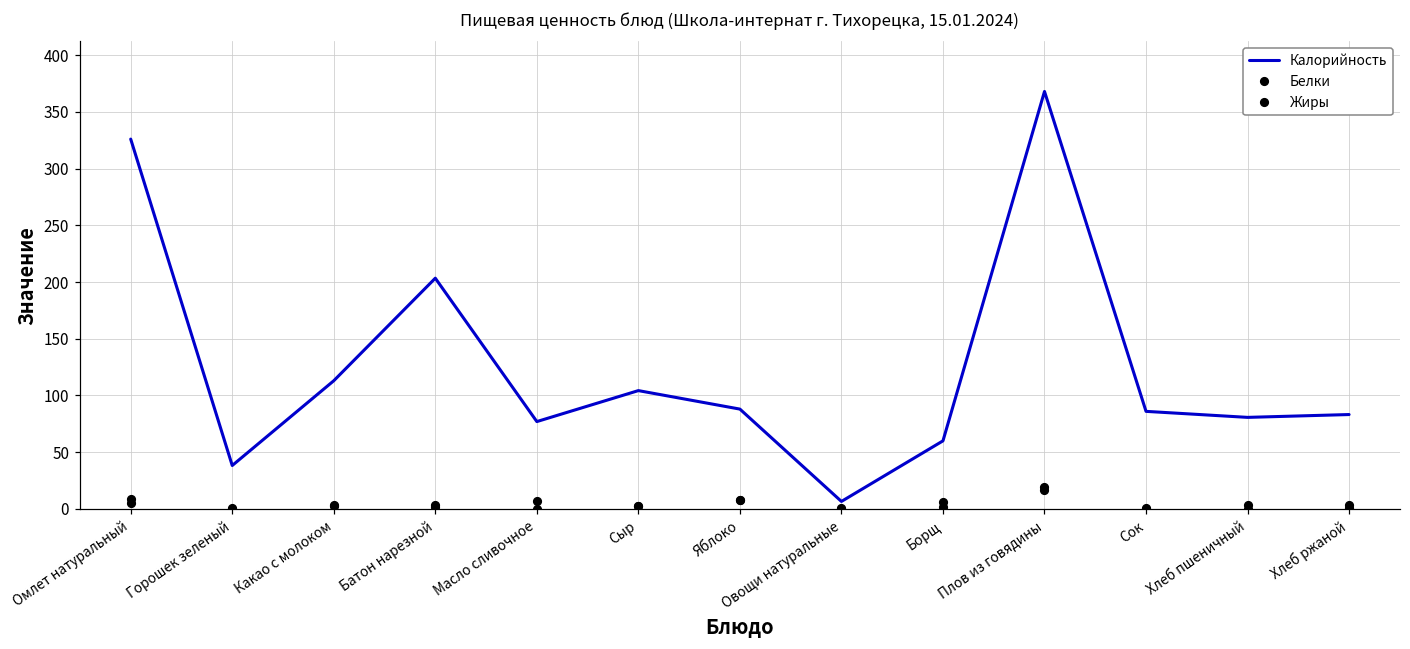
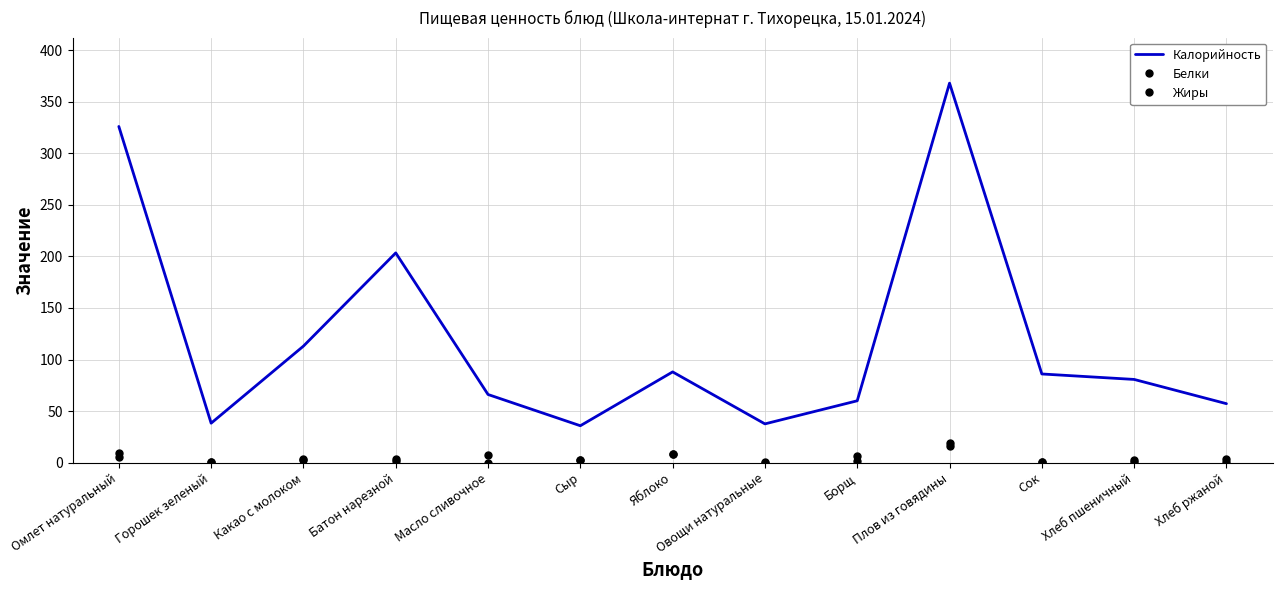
  {
    "Калорийность": {
      "Омлет натуральный": 326,
      "Горошек зеленый": 38,
      "Какао с молоком": 113,
      "Батон нарезной": 203,
-     "Масло сливочное": 77,
-     "Сыр": 104,
+     "Масло сливочное": 66,
+     "Сыр": 36,
      "Яблоко": 88,
-     "Овощи натуральные": 7,
+     "Овощи натуральные": 38,
      "Борщ": 60,
      "Плов из говядины": 368,
      "Сок": 86,
      "Хлеб пшеничный": 81,
-     "Хлеб ржаной": 83
+     "Хлеб ржаной": 57
    }
  }
